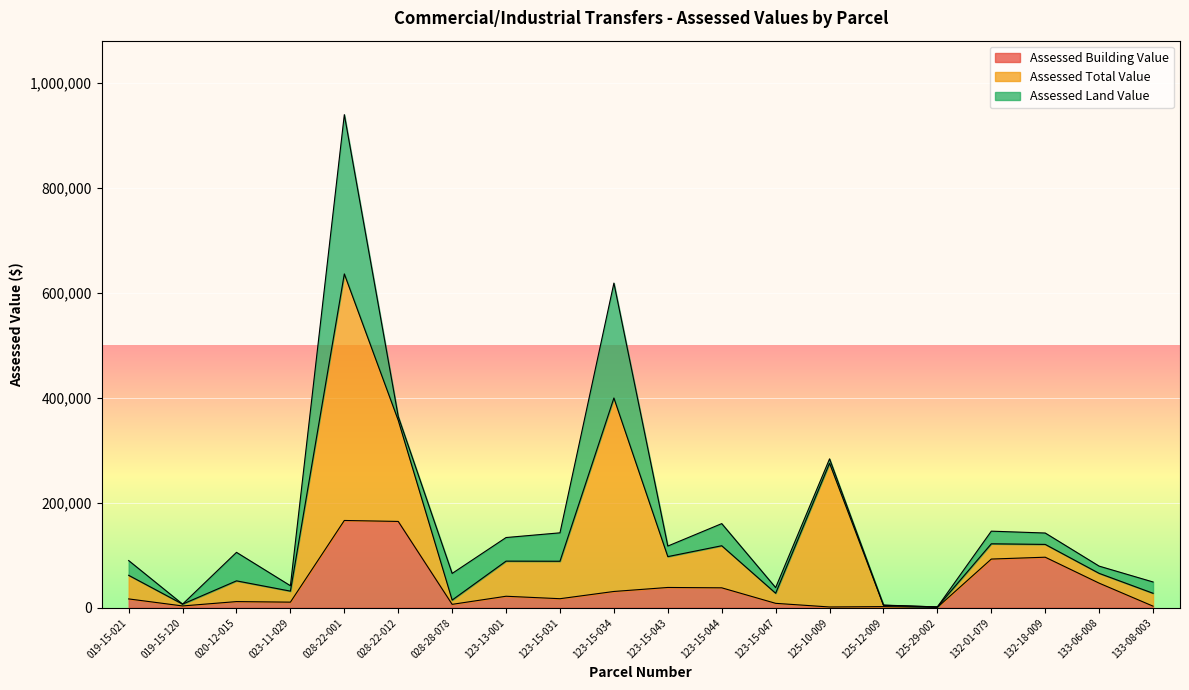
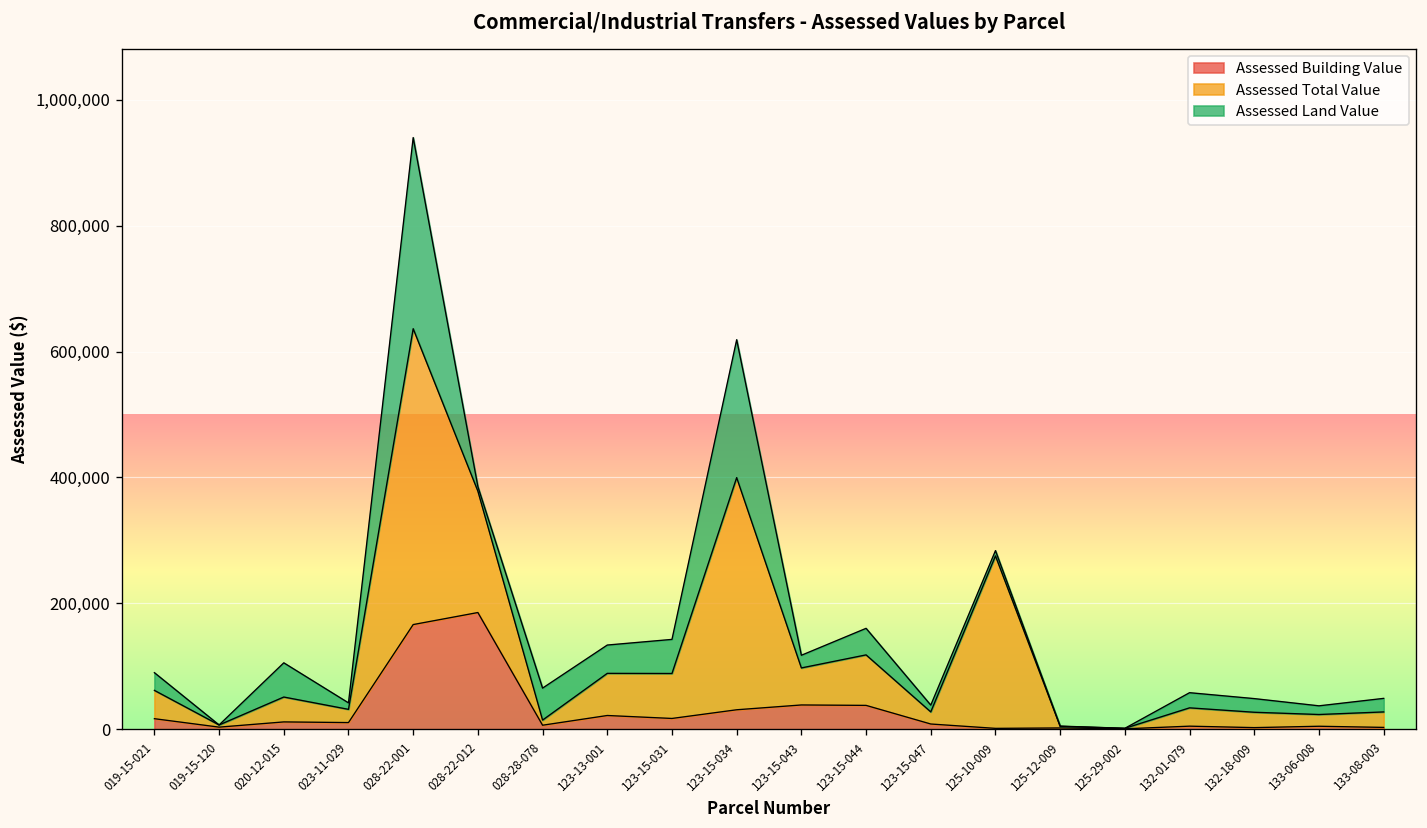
  {
    "Assessed Building Value": {
      "019-15-021": "20,000",
      "020-12-015": "10,000",
      "023-11-029": "10,000",
      "028-22-001": "170,000",
-     "028-22-012": "160,000",
+     "028-22-012": "190,000",
      "028-28-078": "10,000",
      "123-13-001": "20,000",
      "123-15-031": "20,000",
      "123-15-034": "30,000",
      "123-15-043": "40,000",
      "123-15-044": "40,000",
      "123-15-047": "10,000",
      "125-10-009": "0",
-     "132-01-079": "90,000",
-     "132-18-009": "100,000",
-     "133-06-008": "50,000",
+     "132-01-079": "10,000",
+     "132-18-009": "0",
+     "133-06-008": "0",
      "133-08-003": "0"
    },
    "Assessed Total Value": {
      "019-15-021": "40,000",
      "020-12-015": "40,000",
      "023-11-029": "20,000",
      "028-22-001": "470,000",
      "028-22-012": "190,000",
      "028-28-078": "10,000",
      "123-13-001": "70,000",
      "123-15-031": "70,000",
      "123-15-034": "370,000",
      "123-15-043": "60,000",
      "123-15-044": "80,000",
      "123-15-047": "20,000",
      "125-10-009": "270,000",
      "132-01-079": "30,000",
      "132-18-009": "20,000",
      "133-06-008": "20,000",
      "133-08-003": "20,000"
    },
    "Assessed Land Value": {
      "019-15-021": "30,000",
      "020-12-015": "50,000",
      "023-11-029": "10,000",
      "028-22-001": "300,000",
      "028-22-012": "10,000",
      "028-28-078": "50,000",
      "123-13-001": "40,000",
      "123-15-031": "50,000",
      "123-15-034": "220,000",
      "123-15-043": "20,000",
      "123-15-044": "40,000",
      "123-15-047": "10,000",
      "125-10-009": "10,000",
      "132-01-079": "20,000",
      "132-18-009": "20,000",
      "133-06-008": "10,000",
      "133-08-003": "20,000"
    }
  }
